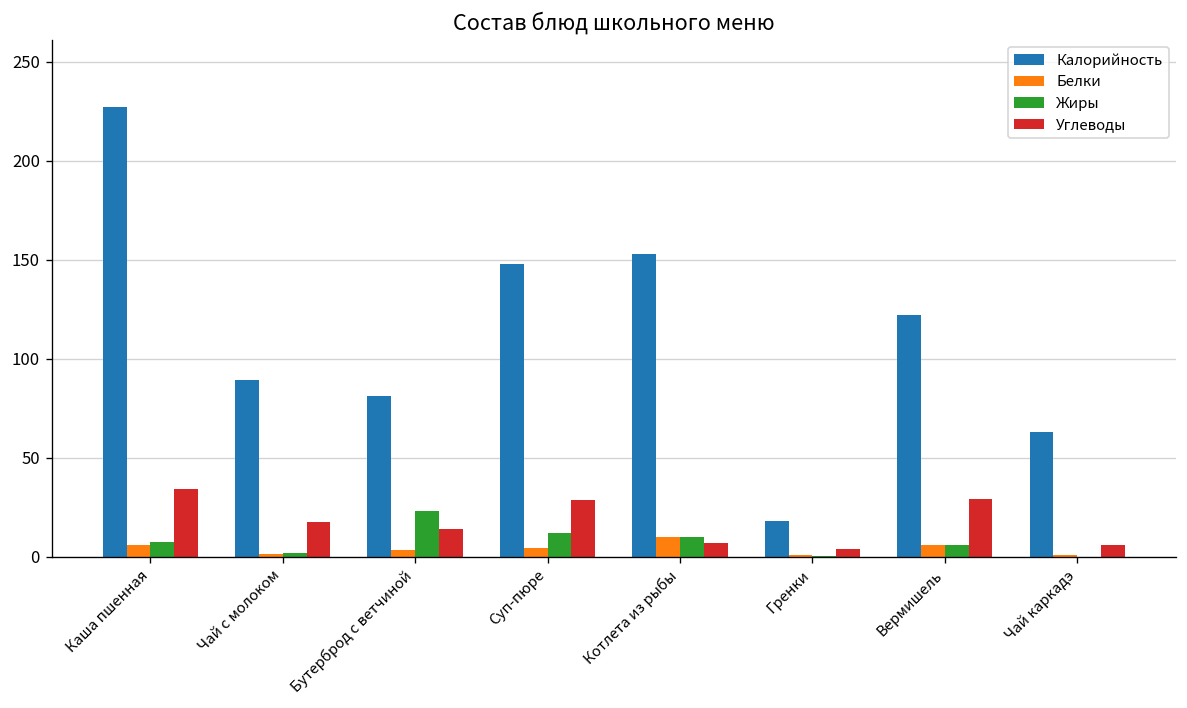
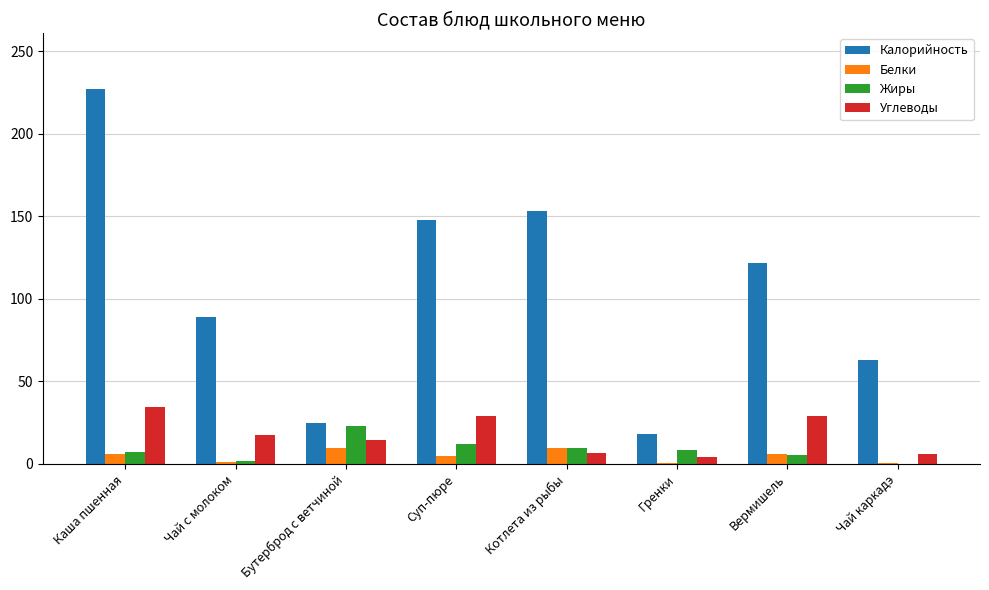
  {
    "Калорийность": {
      "Каша пшенная": 227,
      "Чай с молоком": 89,
-     "Бутерброд с ветчиной": 81,
+     "Бутерброд с ветчиной": 25,
      "Суп-пюре": 148,
      "Котлета из рыбы": 153,
      "Гренки": 18,
      "Вермишель": 122,
      "Чай каркадэ": 63
    },
    "Белки": {
      "Каша пшенная": 6,
-     "Бутерброд с ветчиной": 3,
+     "Бутерброд с ветчиной": 10,
      "Суп-пюре": 5,
      "Котлета из рыбы": 10,
      "Вермишель": 6
    },
    "Жиры": {
      "Каша пшенная": 7,
      "Чай с молоком": 2,
      "Бутерброд с ветчиной": 23,
      "Суп-пюре": 12,
      "Котлета из рыбы": 10,
-     "Гренки": 0,
+     "Гренки": 8,
      "Вермишель": 6,
      "Чай каркадэ": 0
    },
    "Углеводы": {
      "Каша пшенная": 34,
      "Чай с молоком": 17,
      "Бутерброд с ветчиной": 14,
      "Суп-пюре": 29,
      "Котлета из рыбы": 7,
      "Гренки": 4,
      "Вермишель": 29,
      "Чай каркадэ": 6
    }
  }
